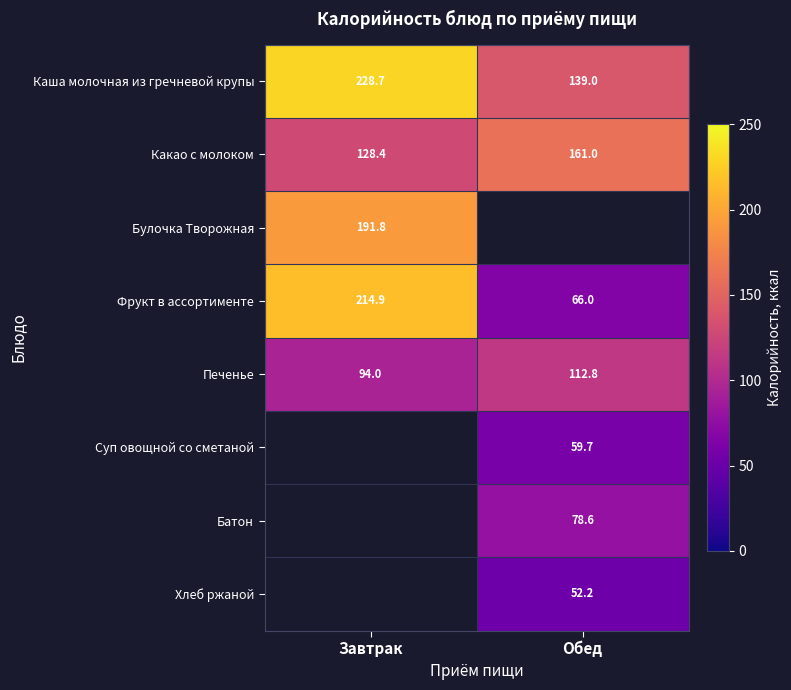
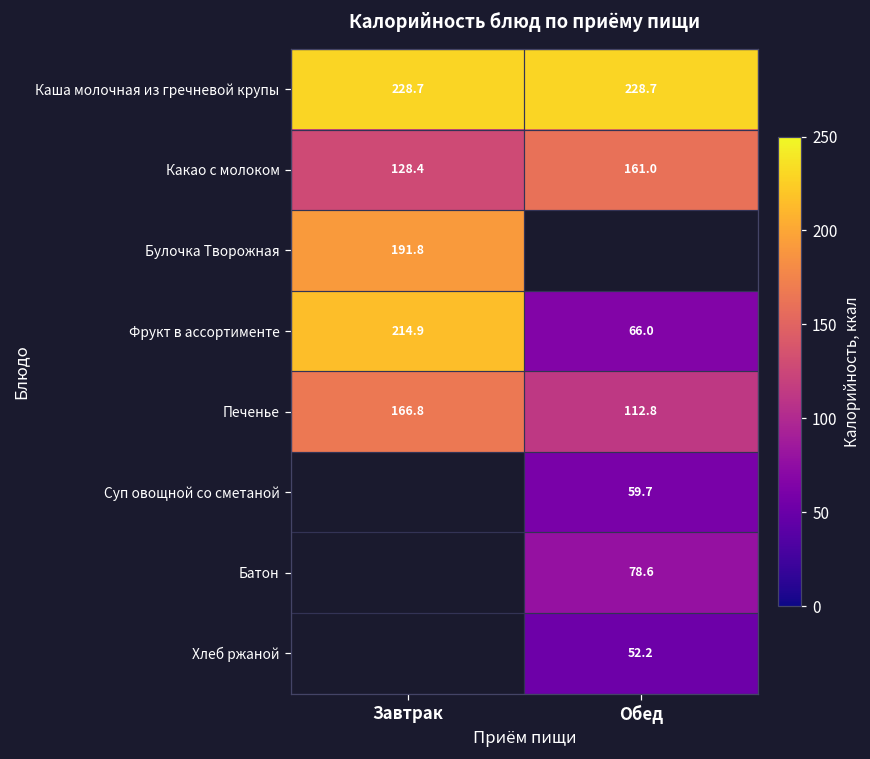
  {
    "Каша молочная из гречневой крупы": {
-     "Обед": 139.0
+     "Обед": 228.7
    },
    "Печенье": {
-     "Завтрак": 94.0
+     "Завтрак": 166.8
    }
  }
